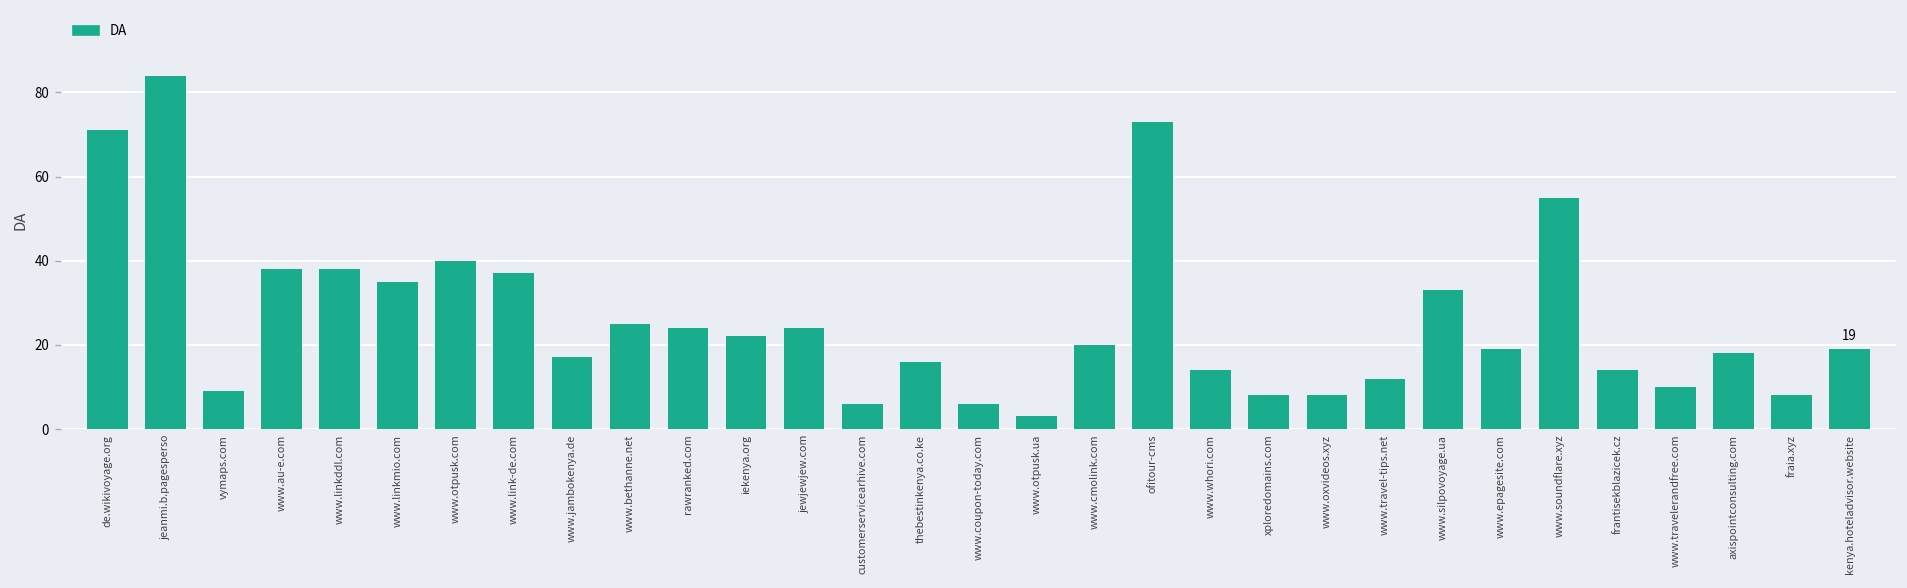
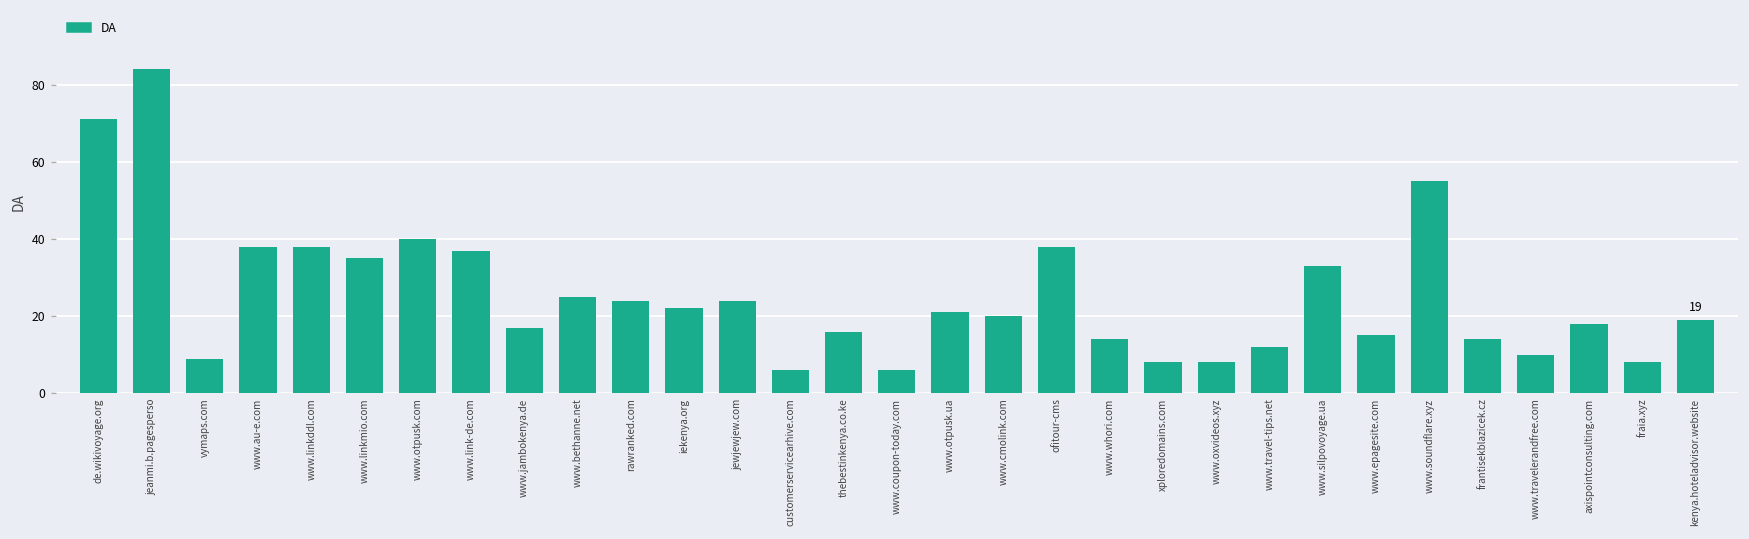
  {
    "de.wikivoyage.org": 71,
    "jeanmi.b.pagesperso": 84,
    "vymaps.com": 9,
    "www.au-e.com": 38,
    "www.linkddl.com": 38,
    "www.linkmio.com": 35,
    "www.otpusk.com": 40,
    "www.link-de.com": 37,
    "www.jambokenya.de": 17,
    "www.bethanne.net": 25,
    "rawranked.com": 24,
    "iekenya.org": 22,
    "jewjewjew.com": 24,
    "customerservicearhive.com": 6,
    "thebestinkenya.co.ke": 16,
    "www.coupon-today.com": 6,
-   "www.otpusk.ua": 3,
+   "www.otpusk.ua": 21,
    "www.cmolink.com": 20,
-   "ofitour-cms": 73,
+   "ofitour-cms": 38,
    "www.whori.com": 14,
    "xploredomains.com": 8,
    "www.oxvideos.xyz": 8,
    "www.travel-tips.net": 12,
    "www.silpovoyage.ua": 33,
-   "www.epagesite.com": 19,
+   "www.epagesite.com": 15,
    "www.soundflare.xyz": 55,
    "frantisekblazicek.cz": 14,
    "www.travelerandfree.com": 10,
    "axispointconsulting.com": 18,
    "fraia.xyz": 8
  }
